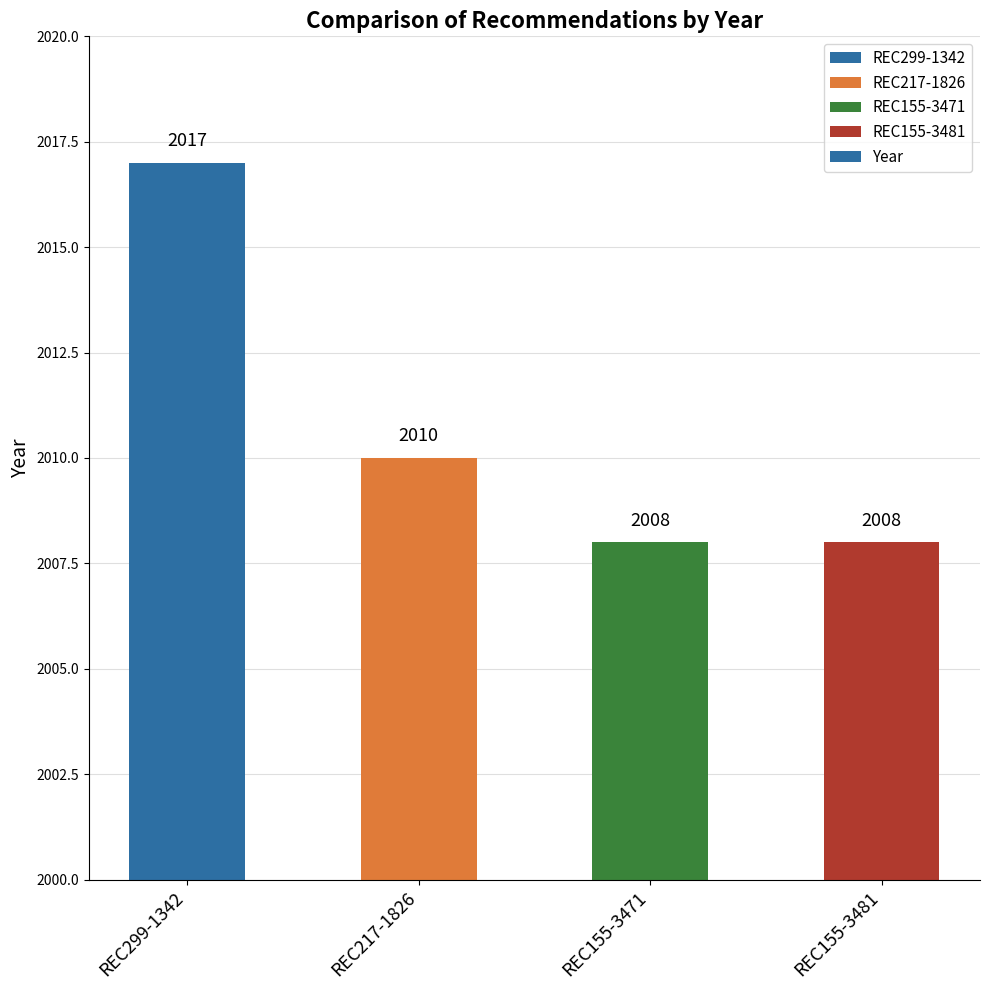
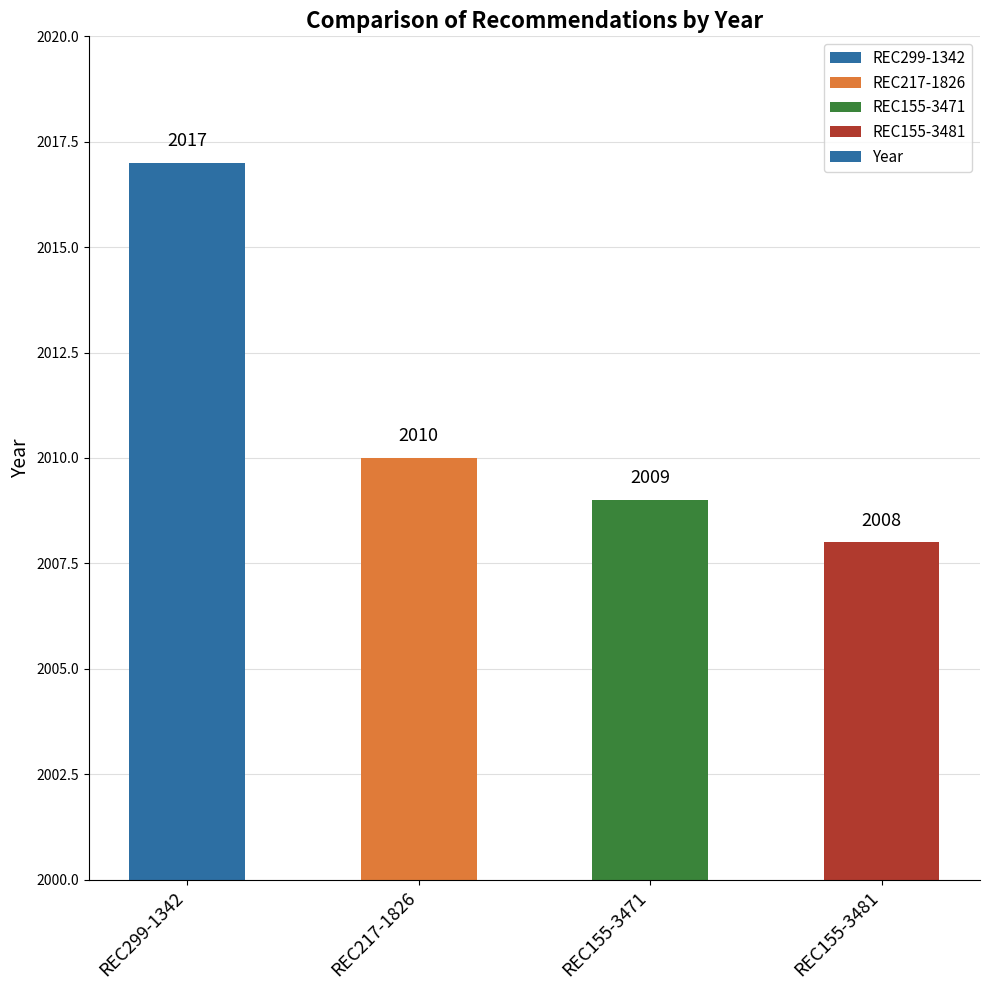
  {
    "REC299-1342": 2017,
    "REC217-1826": 2010,
-   "REC155-3471": 2008,
+   "REC155-3471": 2009,
    "REC155-3481": 2008
  }
